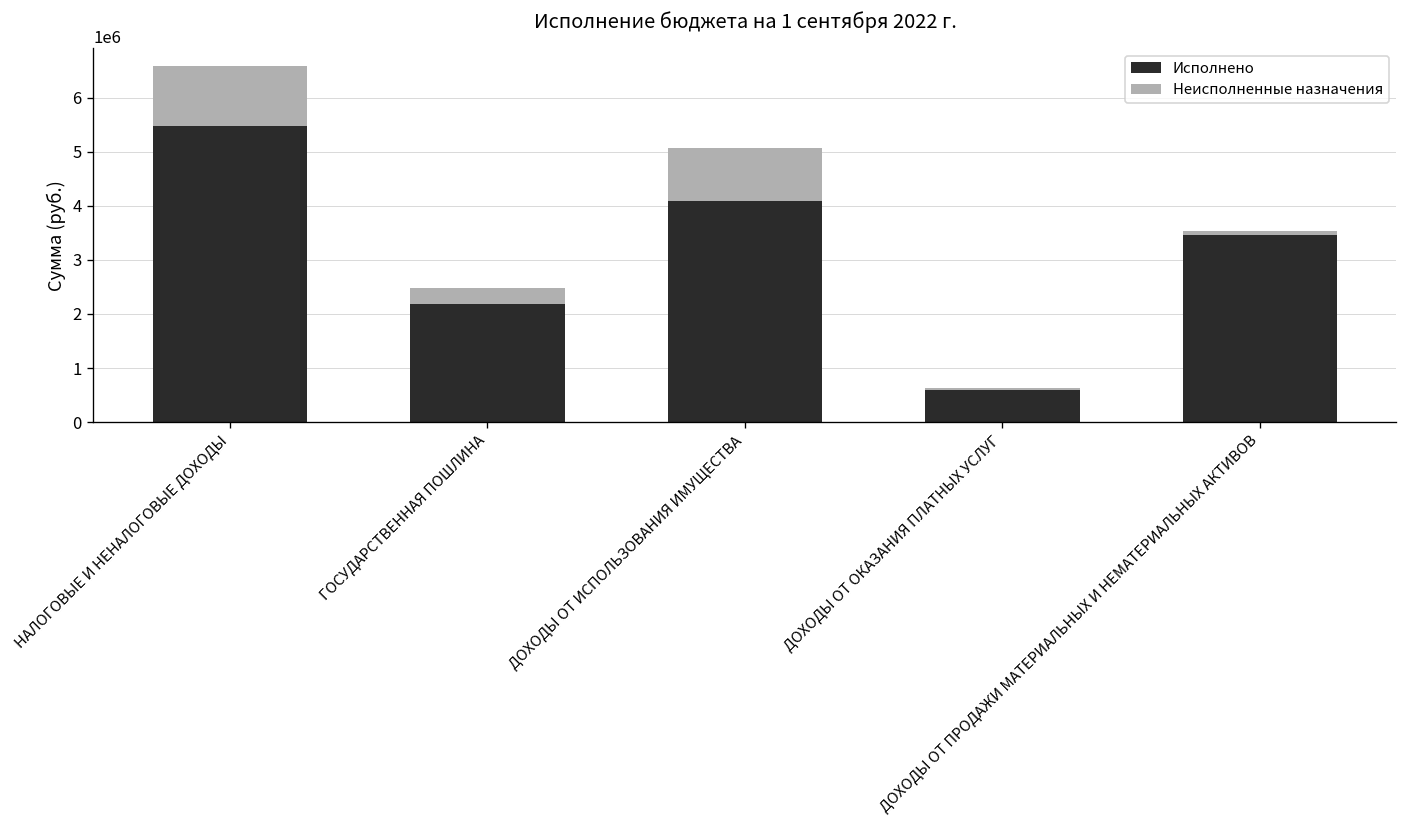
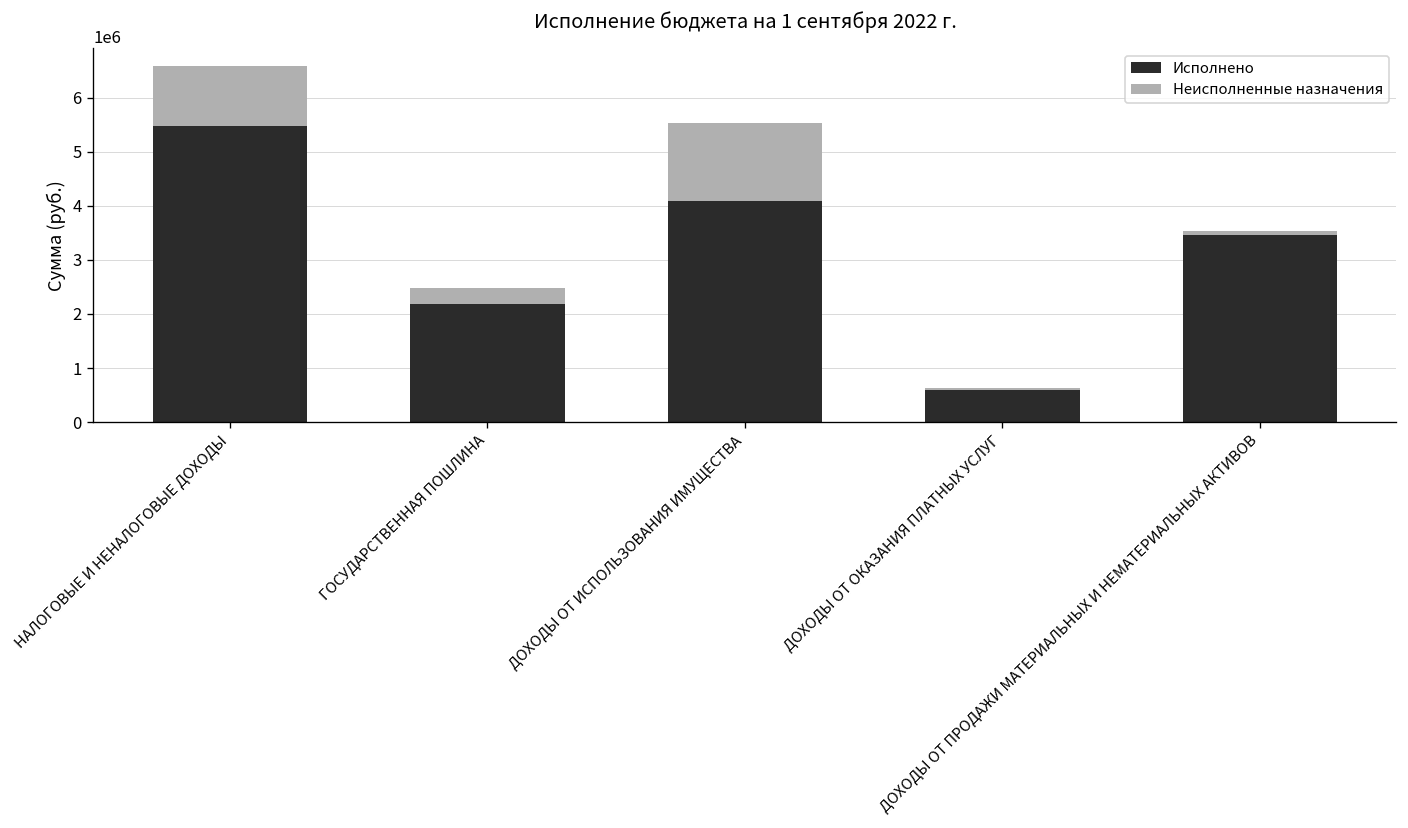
  {
    "Исполнено": {
      "НАЛОГОВЫЕ И НЕНАЛОГОВЫЕ ДОХОДЫ": 5500000,
      "ГОСУДАРСТВЕННАЯ ПОШЛИНА": 2200000,
      "ДОХОДЫ ОТ ИСПОЛЬЗОВАНИЯ ИМУЩЕСТВА": 4100000,
      "ДОХОДЫ ОТ ОКАЗАНИЯ ПЛАТНЫХ УСЛУГ": 600000,
      "ДОХОДЫ ОТ ПРОДАЖИ МАТЕРИАЛЬНЫХ И НЕМАТЕРИАЛЬНЫХ АКТИВОВ": 3500000
    },
    "Неисполненные назначения": {
      "НАЛОГОВЫЕ И НЕНАЛОГОВЫЕ ДОХОДЫ": 1100000,
      "ГОСУДАРСТВЕННАЯ ПОШЛИНА": 300000,
-     "ДОХОДЫ ОТ ИСПОЛЬЗОВАНИЯ ИМУЩЕСТВА": 1000000,
+     "ДОХОДЫ ОТ ИСПОЛЬЗОВАНИЯ ИМУЩЕСТВА": 1500000,
      "ДОХОДЫ ОТ ПРОДАЖИ МАТЕРИАЛЬНЫХ И НЕМАТЕРИАЛЬНЫХ АКТИВОВ": 100000
    }
  }
